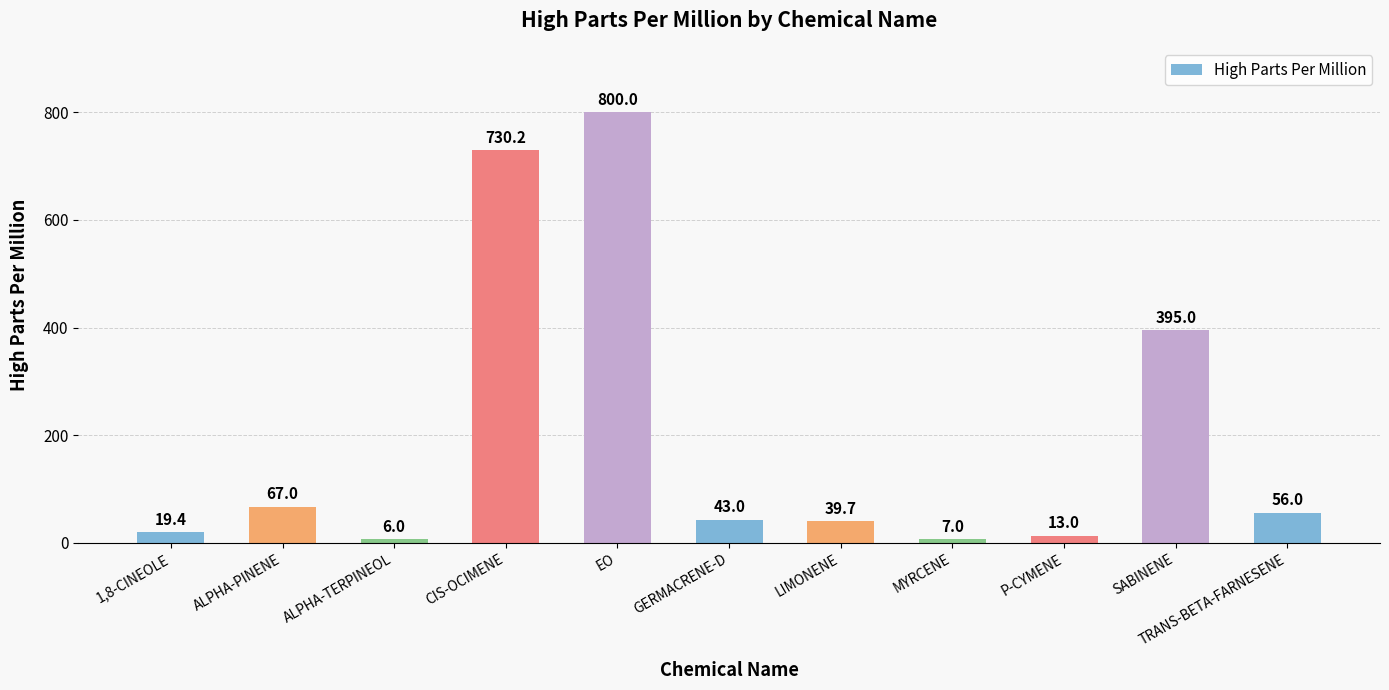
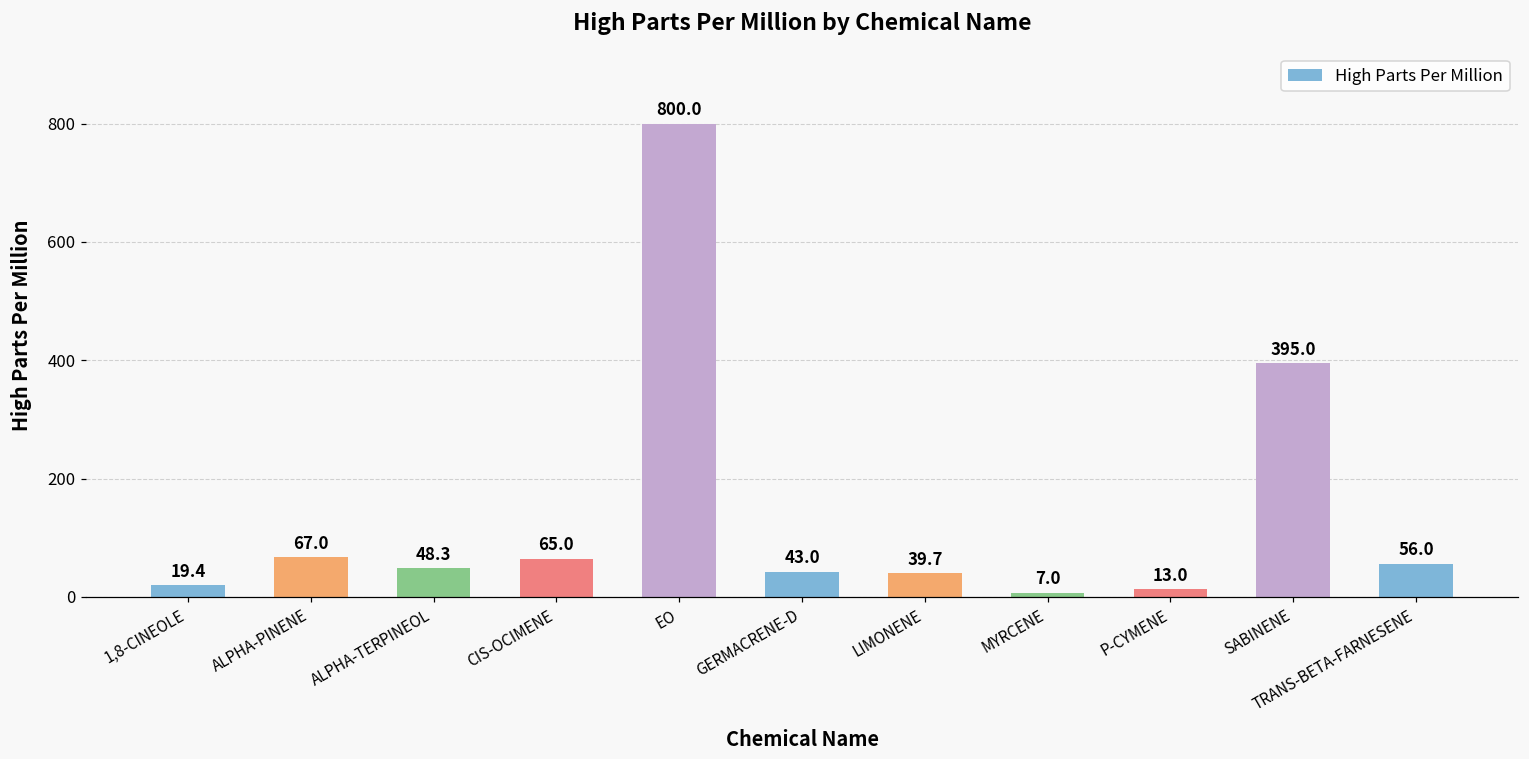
  {
    "1,8-CINEOLE": 19.4,
    "ALPHA-PINENE": 67.0,
-   "ALPHA-TERPINEOL": 6.0,
-   "CIS-OCIMENE": 730.2,
+   "ALPHA-TERPINEOL": 48.3,
+   "CIS-OCIMENE": 65.0,
    "EO": 800.0,
    "GERMACRENE-D": 43.0,
    "LIMONENE": 39.7,
    "MYRCENE": 7.0,
    "P-CYMENE": 13.0,
    "SABINENE": 395.0,
    "TRANS-BETA-FARNESENE": 56.0
  }
